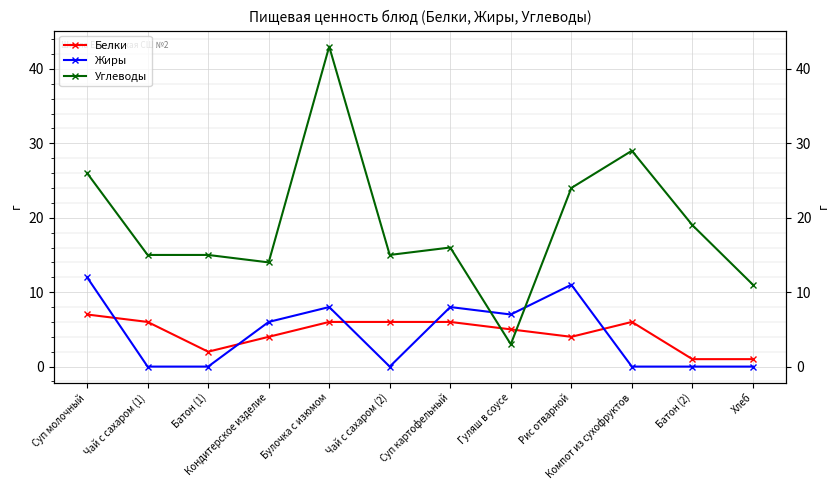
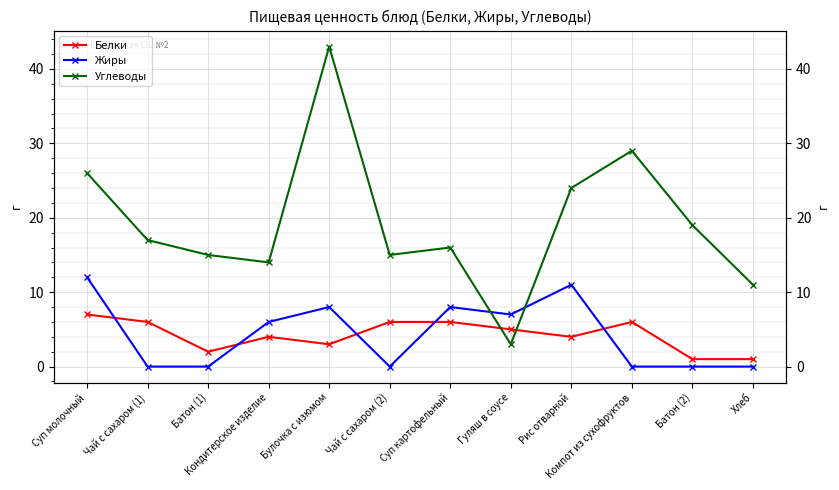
  {
    "Белки": {
      "Суп молочный": 7,
      "Чай с сахаром (1)": 6,
      "Батон (1)": 2,
      "Кондитерское изделие": 4,
-     "Булочка с изюмом": 6,
+     "Булочка с изюмом": 3,
      "Чай с сахаром (2)": 6,
      "Суп картофельный": 6,
      "Гуляш в соусе": 5,
      "Рис отварной": 4,
      "Компот из сухофруктов": 6,
      "Батон (2)": 1,
      "Хлеб": 1
    },
    "Жиры": {
      "Суп молочный": 12,
      "Чай с сахаром (1)": 0,
      "Батон (1)": 0,
      "Кондитерское изделие": 6,
      "Булочка с изюмом": 8,
      "Чай с сахаром (2)": 0,
      "Суп картофельный": 8,
      "Гуляш в соусе": 7,
      "Рис отварной": 11,
      "Компот из сухофруктов": 0,
      "Батон (2)": 0,
      "Хлеб": 0
    },
    "Углеводы": {
      "Суп молочный": 26,
-     "Чай с сахаром (1)": 15,
+     "Чай с сахаром (1)": 17,
      "Батон (1)": 15,
      "Кондитерское изделие": 14,
      "Булочка с изюмом": 43,
      "Чай с сахаром (2)": 15,
      "Суп картофельный": 16,
      "Гуляш в соусе": 3,
      "Рис отварной": 24,
      "Компот из сухофруктов": 29,
      "Батон (2)": 19,
      "Хлеб": 11
    }
  }
